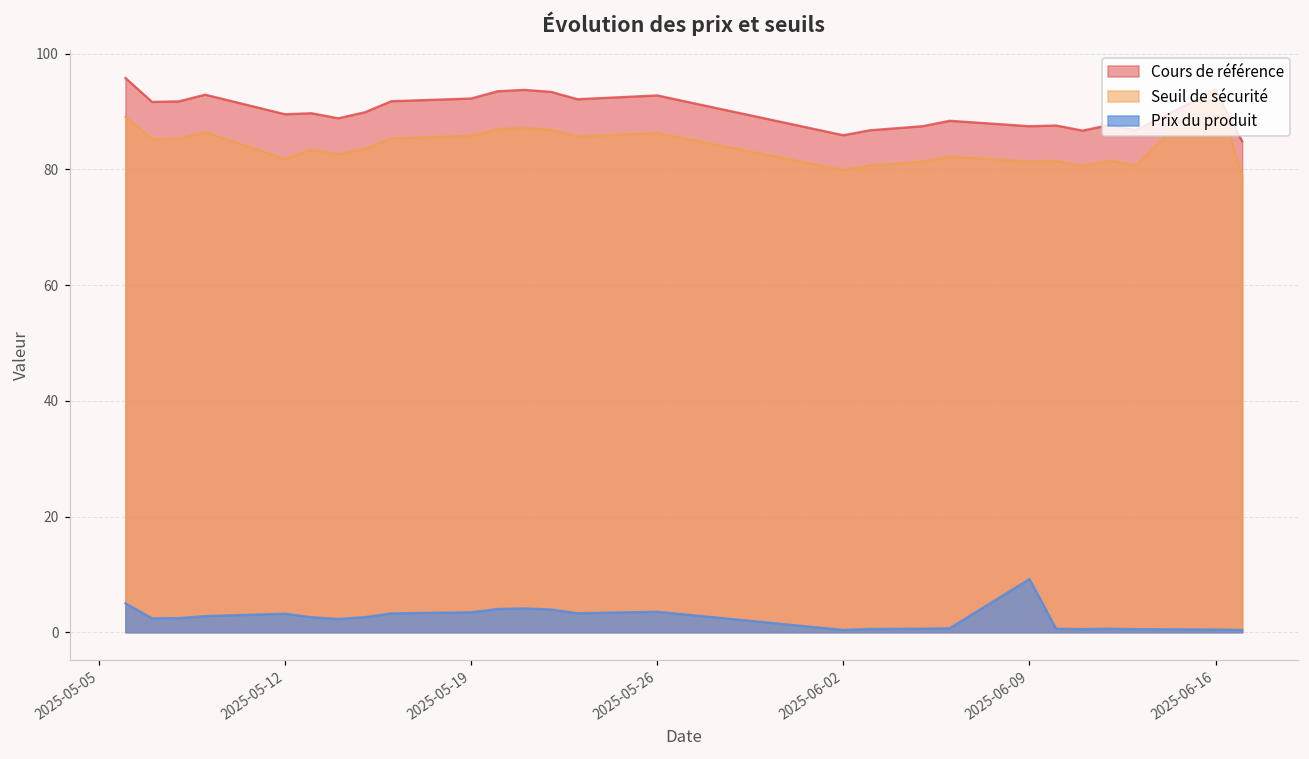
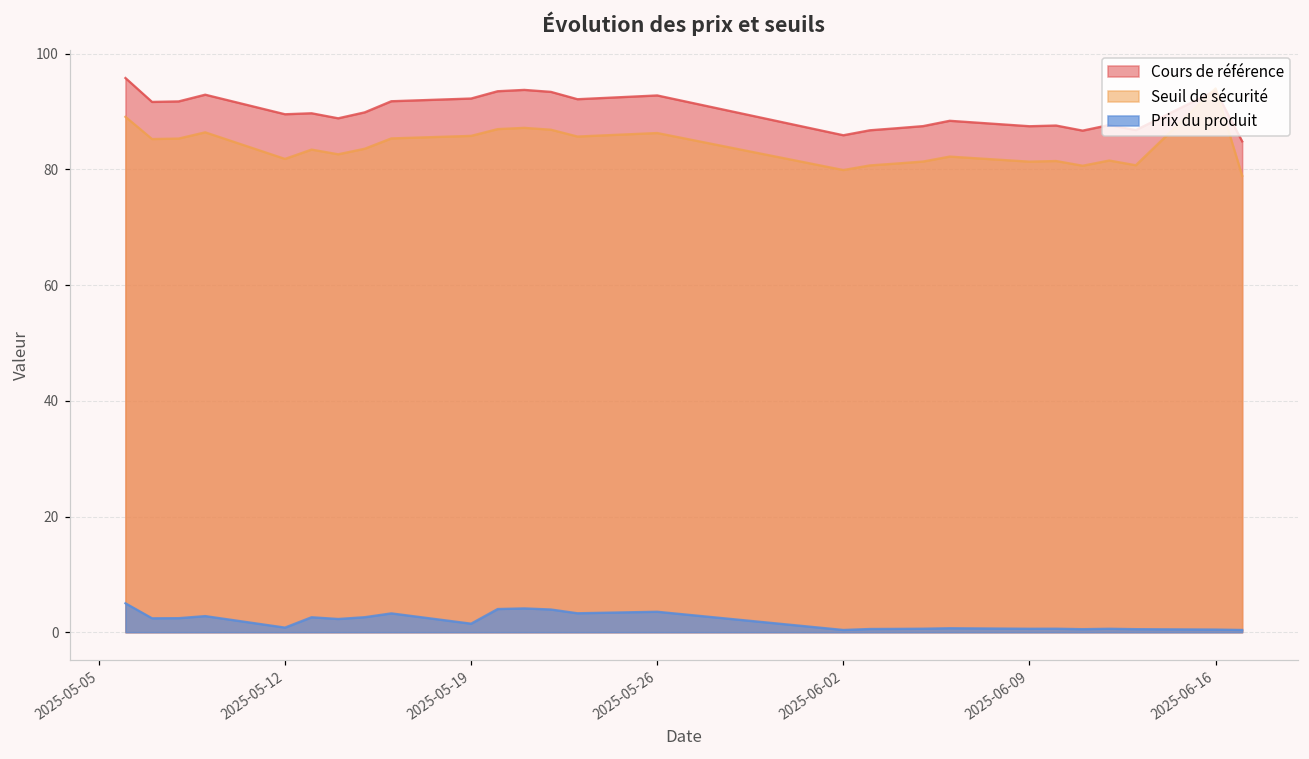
  {
    "Cours de référence": {
      "2025-05-12": 90,
      "2025-05-19": 92,
      "2025-05-26": 93,
      "2025-06-02": 86,
      "2025-06-09": 87
    },
    "Seuil de sécurité": {
      "2025-05-12": 82,
      "2025-05-19": 86,
      "2025-05-26": 86,
      "2025-06-02": 80,
      "2025-06-09": 81
    },
    "Prix du produit": {
-     "2025-05-12": 3,
-     "2025-05-19": 3,
+     "2025-05-12": 1,
+     "2025-05-19": 1,
      "2025-05-26": 4,
      "2025-06-02": 0,
-     "2025-06-09": 9,
+     "2025-06-09": 1,
      "2025-06-16": 0
    }
  }
